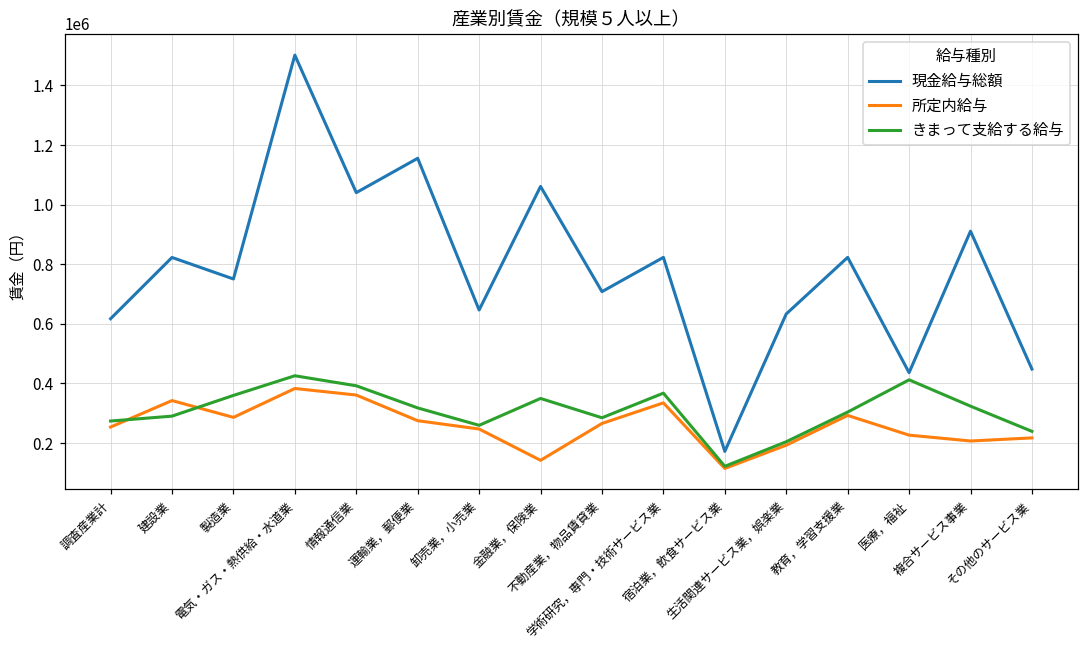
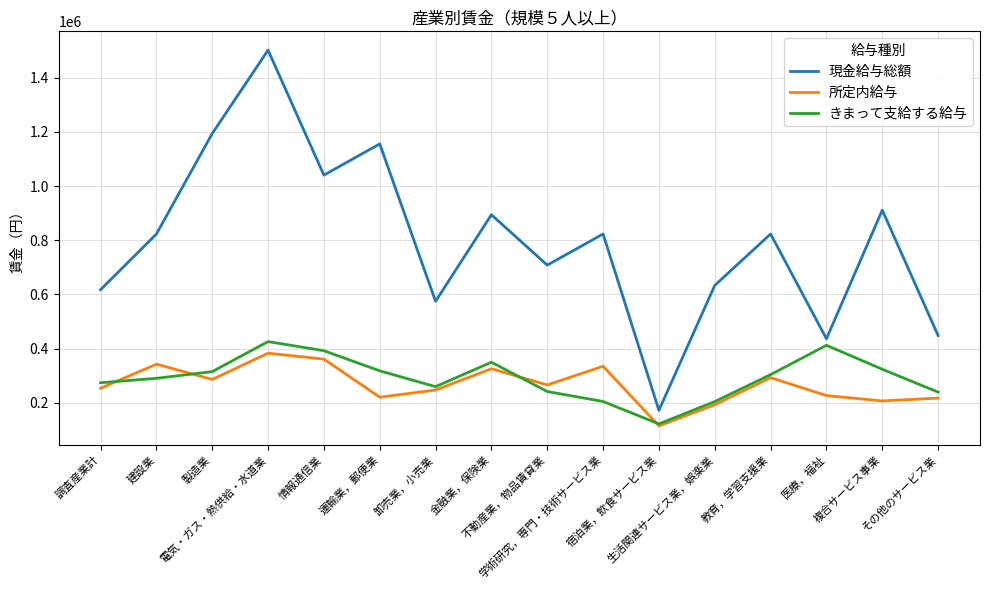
  {
    "現金給与総額": {
      "調査産業計": 620000,
      "建設業": 820000,
-     "製造業": 750000,
+     "製造業": 1190000,
      "電気・ガス・熱供給・水道業": 1500000,
      "情報通信業": 1040000,
      "運輸業，郵便業": 1160000,
-     "卸売業，小売業": 650000,
-     "金融業，保険業": 1060000,
+     "卸売業，小売業": 570000,
+     "金融業，保険業": 890000,
      "不動産業，物品賃貸業": 710000,
      "学術研究，専門・技術サービス業": 820000,
      "宿泊業，飲食サービス業": 170000,
      "生活関連サービス業，娯楽業": 630000,
      "教育，学習支援業": 820000,
      "医療，福祉": 440000,
      "複合サービス事業": 910000,
      "その他のサービス業": 450000
    },
    "所定内給与": {
      "調査産業計": 250000,
      "建設業": 340000,
      "製造業": 290000,
      "電気・ガス・熱供給・水道業": 380000,
      "情報通信業": 360000,
-     "運輸業，郵便業": 280000,
+     "運輸業，郵便業": 220000,
      "卸売業，小売業": 250000,
-     "金融業，保険業": 140000,
+     "金融業，保険業": 330000,
      "不動産業，物品賃貸業": 270000,
      "学術研究，専門・技術サービス業": 330000,
      "生活関連サービス業，娯楽業": 190000,
      "教育，学習支援業": 290000,
      "医療，福祉": 230000,
      "複合サービス事業": 210000,
      "その他のサービス業": 220000
    },
    "きまって支給する給与": {
      "調査産業計": 270000,
      "建設業": 290000,
-     "製造業": 360000,
+     "製造業": 310000,
      "電気・ガス・熱供給・水道業": 430000,
      "情報通信業": 390000,
      "運輸業，郵便業": 320000,
      "卸売業，小売業": 260000,
      "金融業，保険業": 350000,
-     "不動産業，物品賃貸業": 280000,
-     "学術研究，専門・技術サービス業": 370000,
+     "不動産業，物品賃貸業": 240000,
+     "学術研究，専門・技術サービス業": 200000,
      "生活関連サービス業，娯楽業": 200000,
      "教育，学習支援業": 300000,
      "医療，福祉": 410000,
      "複合サービス事業": 320000,
      "その他のサービス業": 240000
    }
  }
